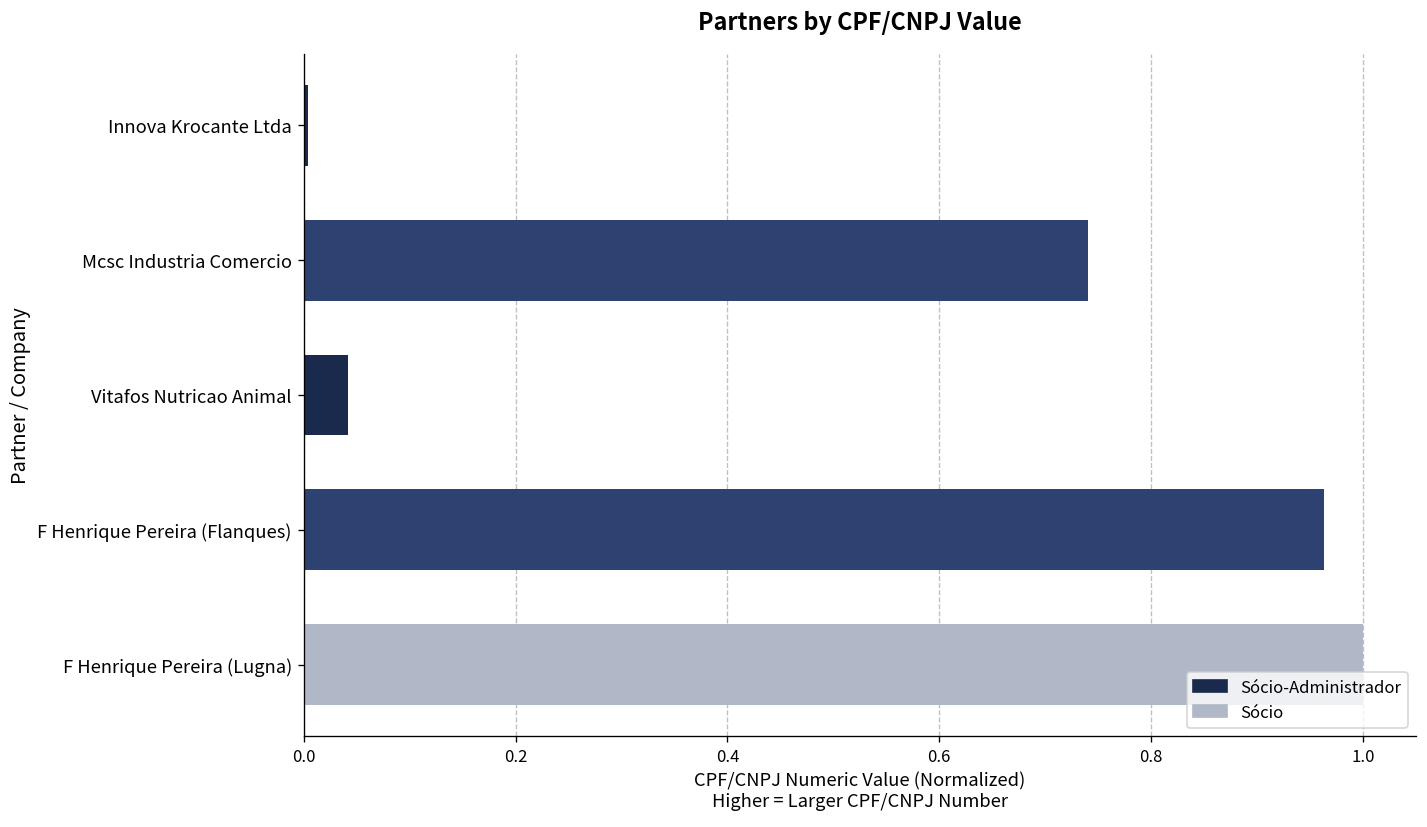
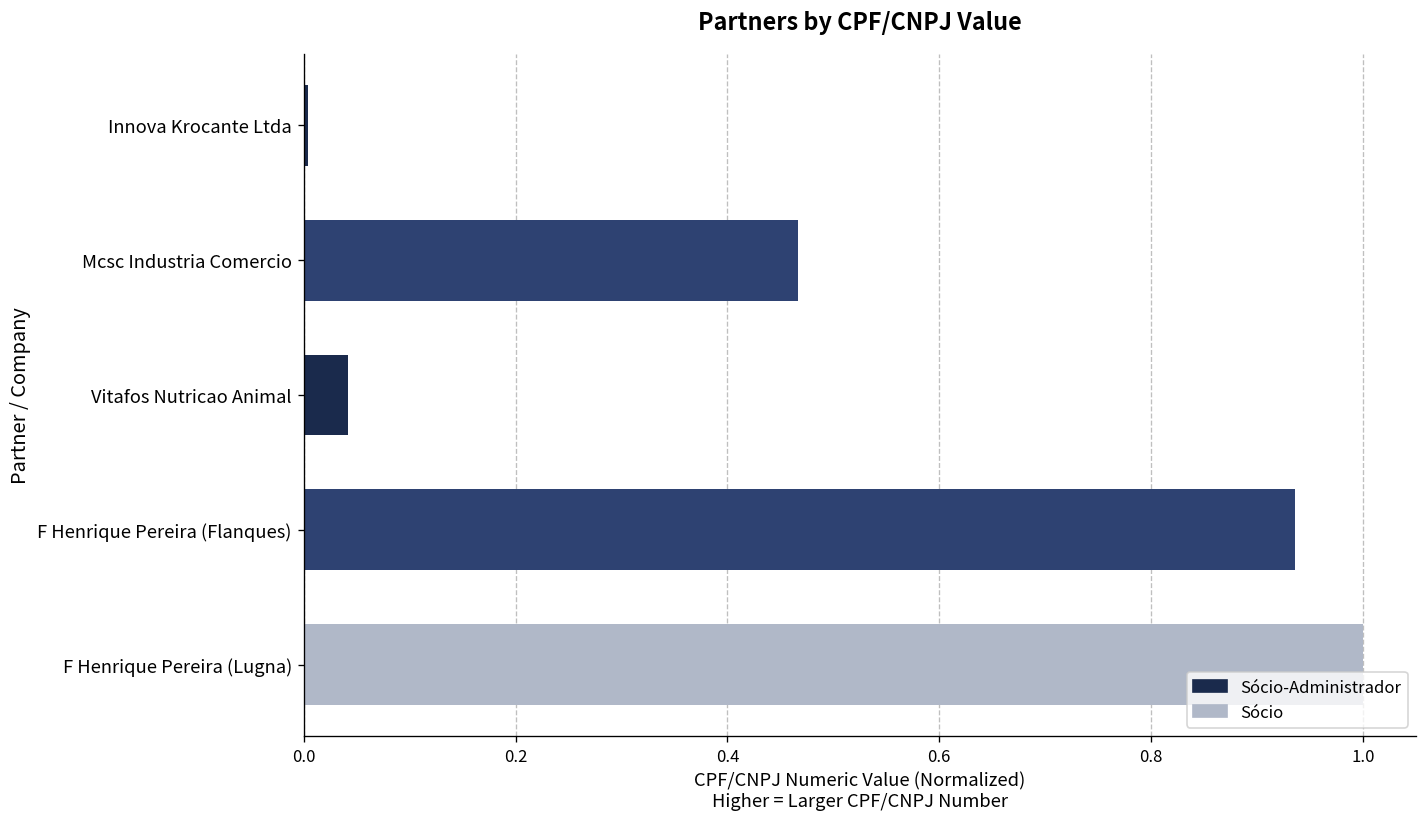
  {
    "Innova Krocante Ltda": 0.00,
-   "Mcsc Industria Comercio": 0.74,
+   "Mcsc Industria Comercio": 0.47,
    "Vitafos Nutricao Animal": 0.04,
-   "F Henrique Pereira (Flanques)": 0.96,
+   "F Henrique Pereira (Flanques)": 0.94,
    "F Henrique Pereira (Lugna)": 1.00
  }
